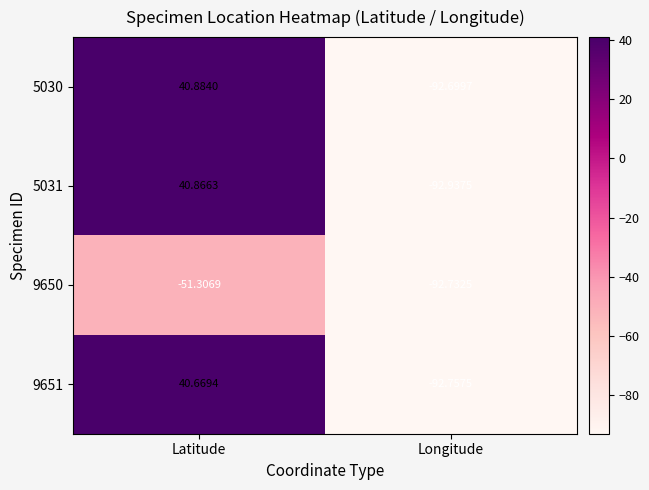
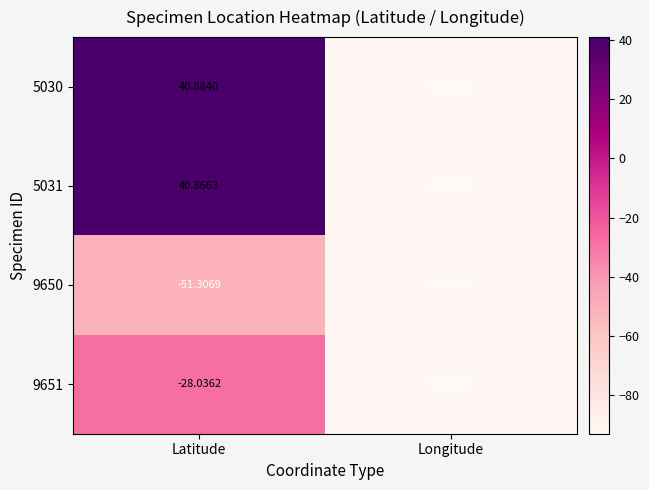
  {
    "5030": {
      "Latitude": 40.8840
    },
    "5031": {
      "Latitude": 40.8663
    },
    "9650": {
      "Latitude": -51.3069
    },
    "9651": {
-     "Latitude": 40.6694
+     "Latitude": -28.0362
    }
  }
